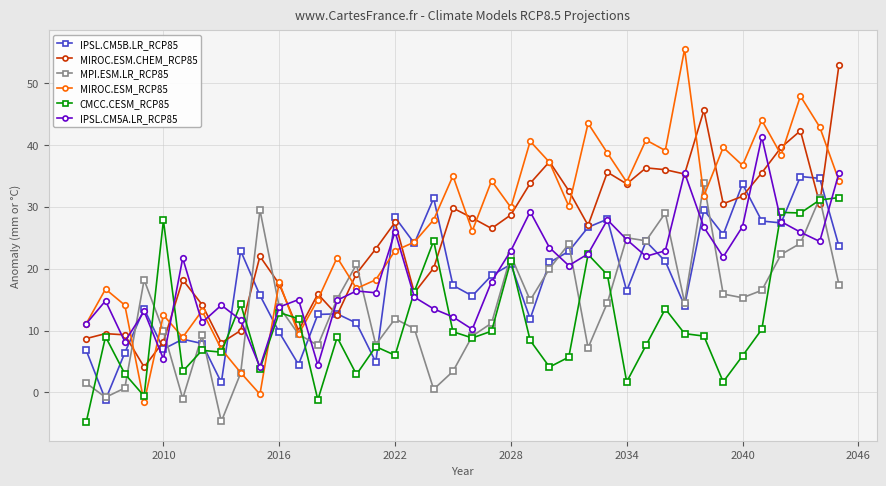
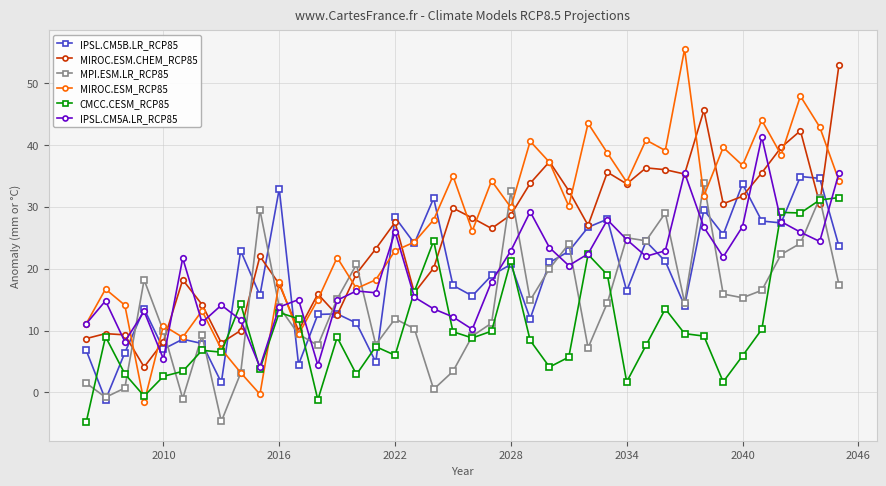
  {
    "IPSL.CM5B.LR_RCP85": {
      "2010": 7,
-     "2016": 10,
+     "2016": 33,
      "2022": 28,
      "2028": 21,
      "2034": 16,
      "2040": 34
    },
    "MIROC.ESM.CHEM_RCP85": {
      "2010": 8,
      "2022": 28,
      "2028": 29,
      "2040": 32
    },
    "MPI.ESM.LR_RCP85": {
      "2010": 10,
      "2022": 12,
-     "2028": 22,
+     "2028": 33,
      "2040": 15
    },
    "MIROC.ESM_RCP85": {
-     "2010": 13,
+     "2010": 11,
      "2022": 23,
      "2028": 30,
      "2040": 37
    },
    "CMCC.CESM_RCP85": {
-     "2010": 28,
+     "2010": 3,
      "2016": 13,
      "2022": 6,
      "2028": 21,
      "2034": 2,
      "2040": 6
    },
    "IPSL.CM5A.LR_RCP85": {
      "2010": 5,
      "2022": 26,
      "2028": 23,
      "2040": 27
    }
  }
